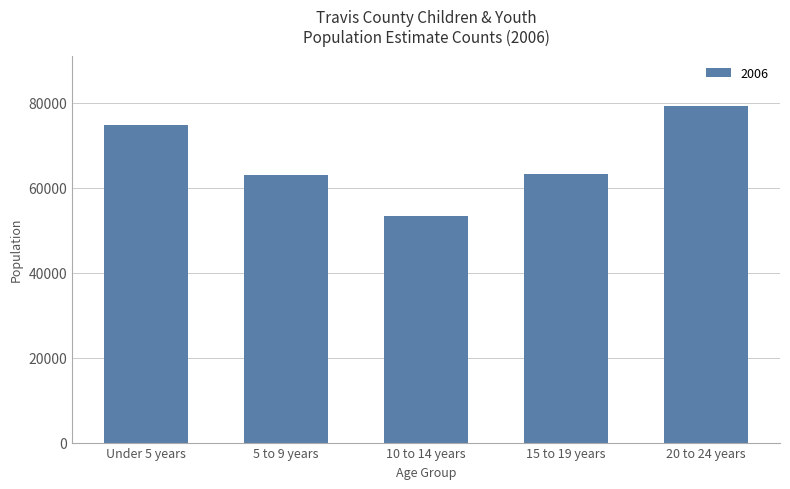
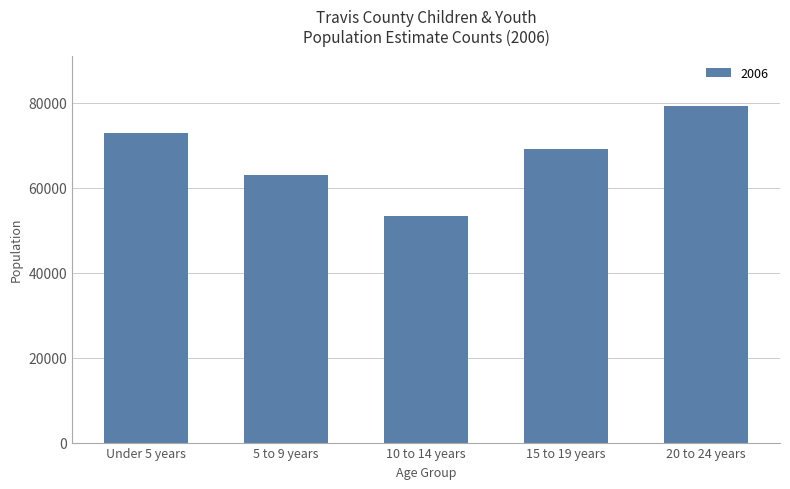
  {
-   "Under 5 years": 75000,
+   "Under 5 years": 73000,
    "5 to 9 years": 63000,
    "10 to 14 years": 53000,
-   "15 to 19 years": 63000,
+   "15 to 19 years": 69000,
    "20 to 24 years": 79000
  }
